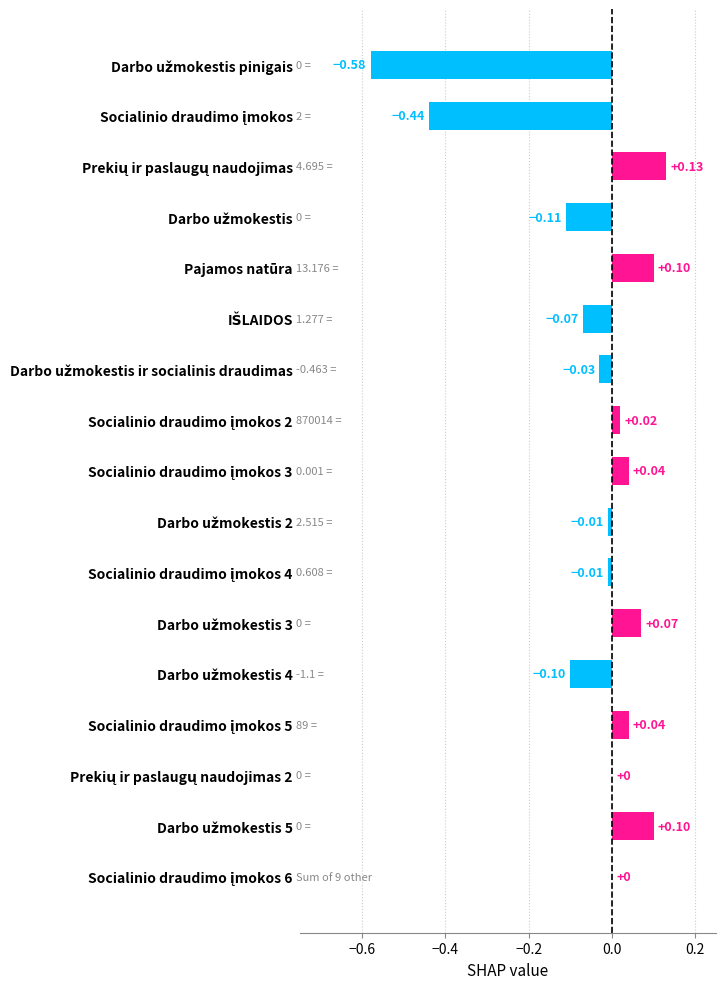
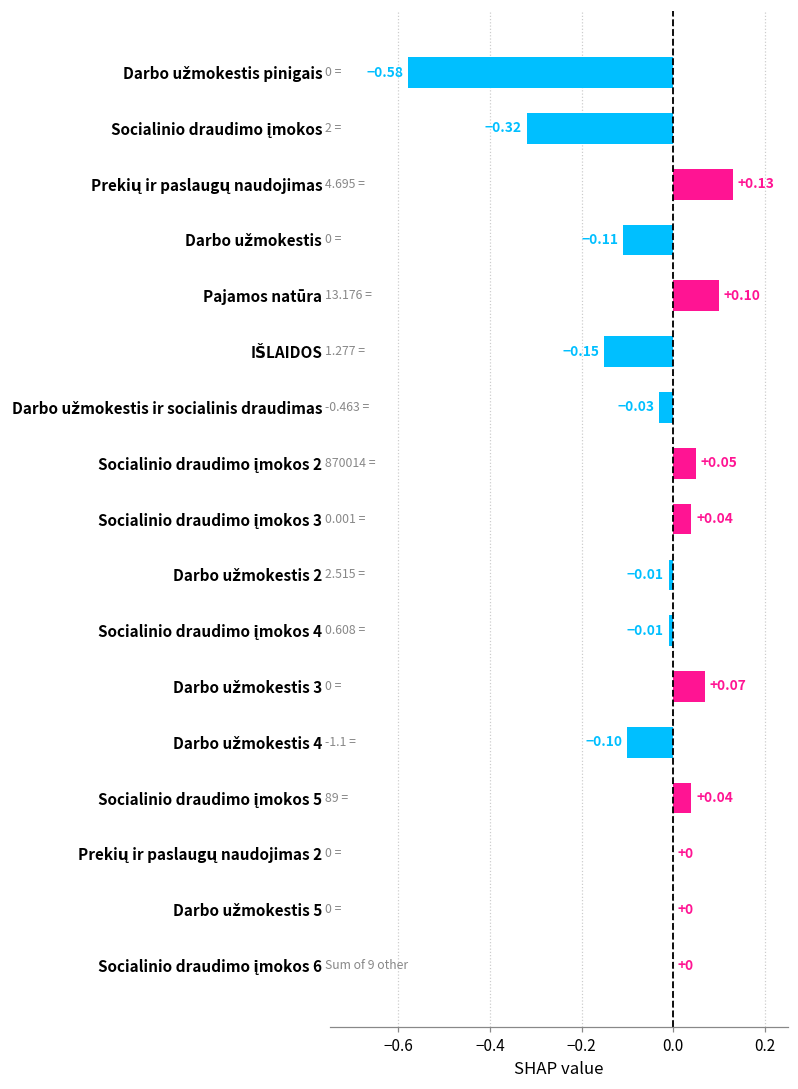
  {
    "Darbo užmokestis pinigais": "-0.58",
-   "Socialinio draudimo įmokos": "-0.44",
+   "Socialinio draudimo įmokos": "-0.32",
    "Prekių ir paslaugų naudojimas": "+0.13",
    "Darbo užmokestis": "-0.11",
    "Pajamos natūra": "+0.10",
-   "IŠLAIDOS": "-0.07",
+   "IŠLAIDOS": "-0.15",
    "Darbo užmokestis ir socialinis draudimas": "-0.03",
-   "Socialinio draudimo įmokos 2": "+0.02",
+   "Socialinio draudimo įmokos 2": "+0.05",
    "Socialinio draudimo įmokos 3": "+0.04",
    "Darbo užmokestis 2": "-0.01",
    "Socialinio draudimo įmokos 4": "-0.01",
    "Darbo užmokestis 3": "+0.07",
    "Darbo užmokestis 4": "-0.10",
    "Socialinio draudimo įmokos 5": "+0.04",
    "Prekių ir paslaugų naudojimas 2": "+0",
-   "Darbo užmokestis 5": "+0.10",
+   "Darbo užmokestis 5": "+0",
    "Socialinio draudimo įmokos 6": "+0"
  }
